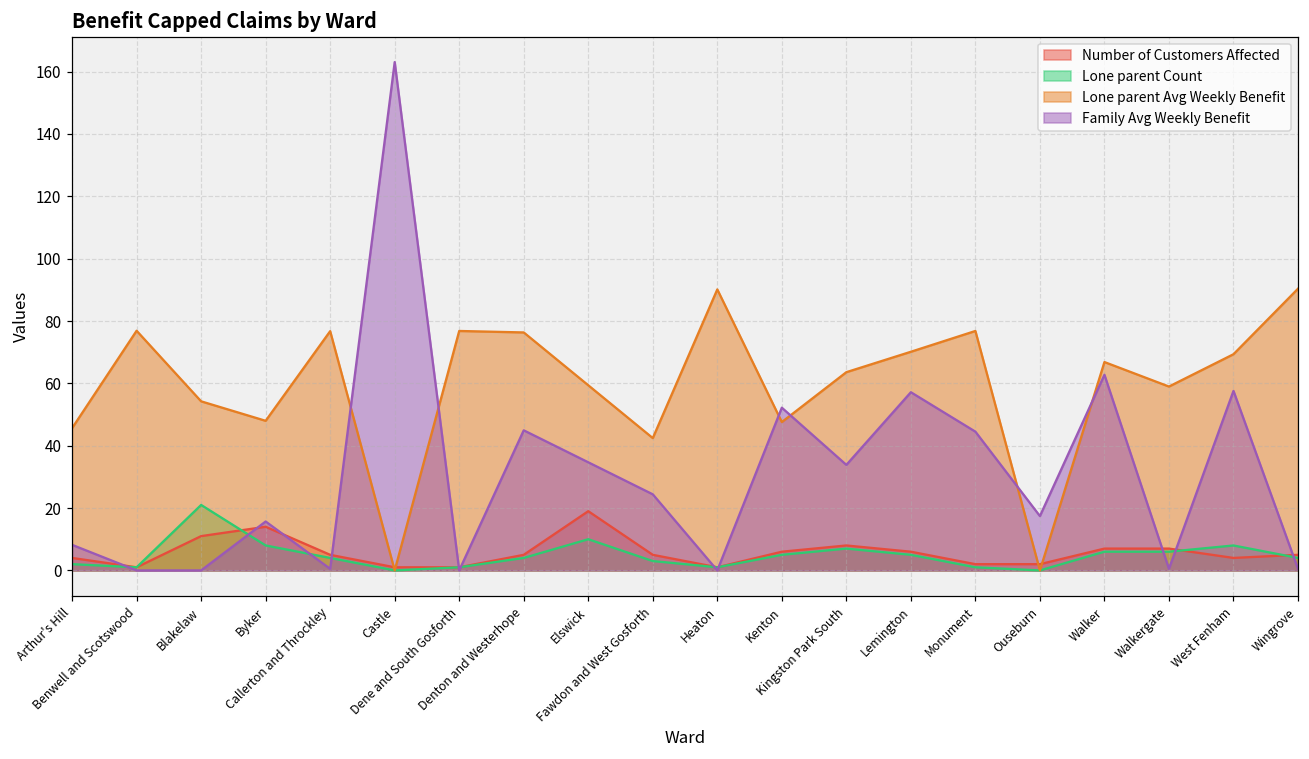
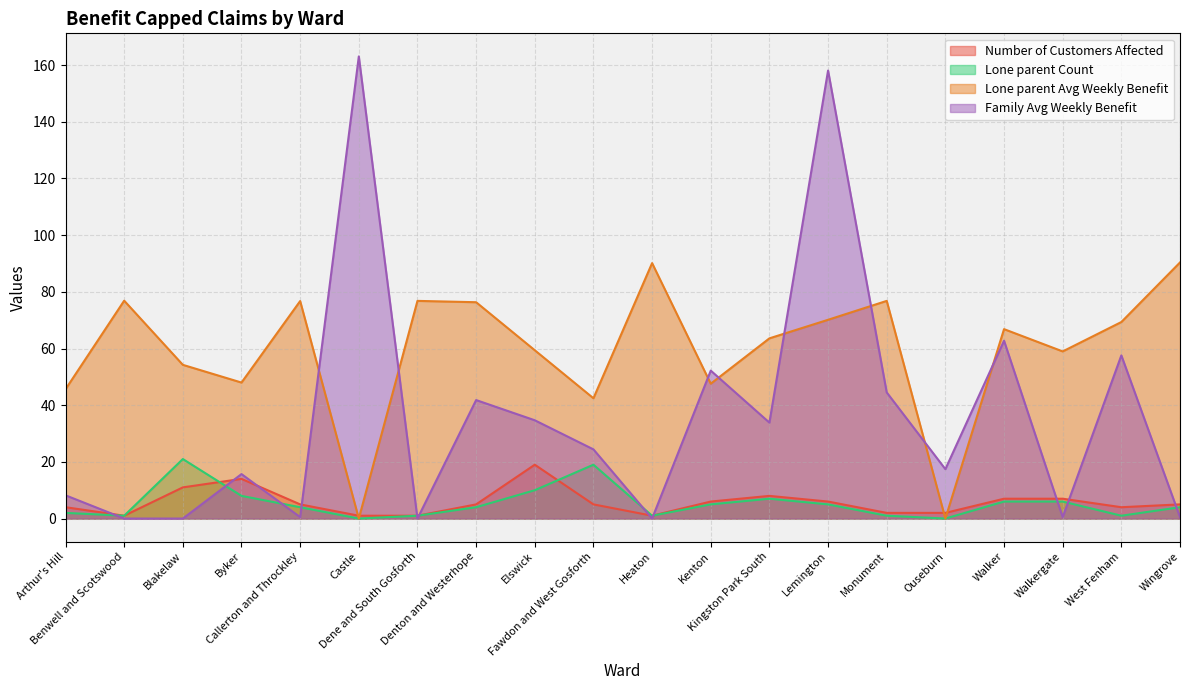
  {
    "Lone parent Count": {
      "Arthur's Hill": 2,
      "Blakelaw": 21,
      "Byker": 8,
      "Callerton and Throckley": 4,
      "Denton and Westerhope": 4,
      "Elswick": 10,
-     "Fawdon and West Gosforth": 3,
+     "Fawdon and West Gosforth": 19,
      "Kenton": 5,
      "Kingston Park South": 7,
      "Lemington": 5,
      "Monument": 1,
      "Walker": 6,
      "Walkergate": 6,
-     "West Fenham": 8,
+     "West Fenham": 1,
      "Wingrove": 4
    },
    "Family Avg Weekly Benefit": {
      "Arthur's Hill": 8,
      "Benwell and Scotswood": 0,
      "Blakelaw": 0,
      "Byker": 16,
      "Callerton and Throckley": 1,
      "Castle": 163,
      "Dene and South Gosforth": 0,
-     "Denton and Westerhope": 45,
+     "Denton and Westerhope": 42,
      "Elswick": 35,
      "Fawdon and West Gosforth": 24,
      "Heaton": 0,
      "Kenton": 52,
      "Kingston Park South": 34,
-     "Lemington": 57,
+     "Lemington": 158,
      "Monument": 45,
      "Ouseburn": 17,
      "Walker": 63,
      "Walkergate": 1,
      "West Fenham": 58,
      "Wingrove": 1
    }
  }
